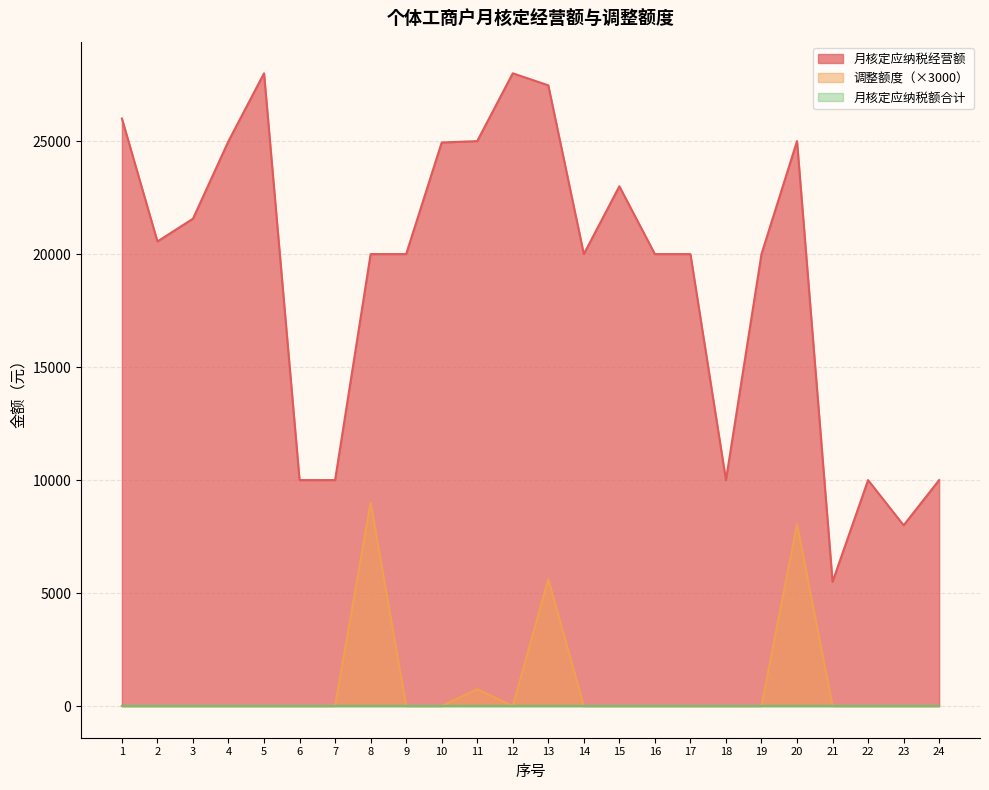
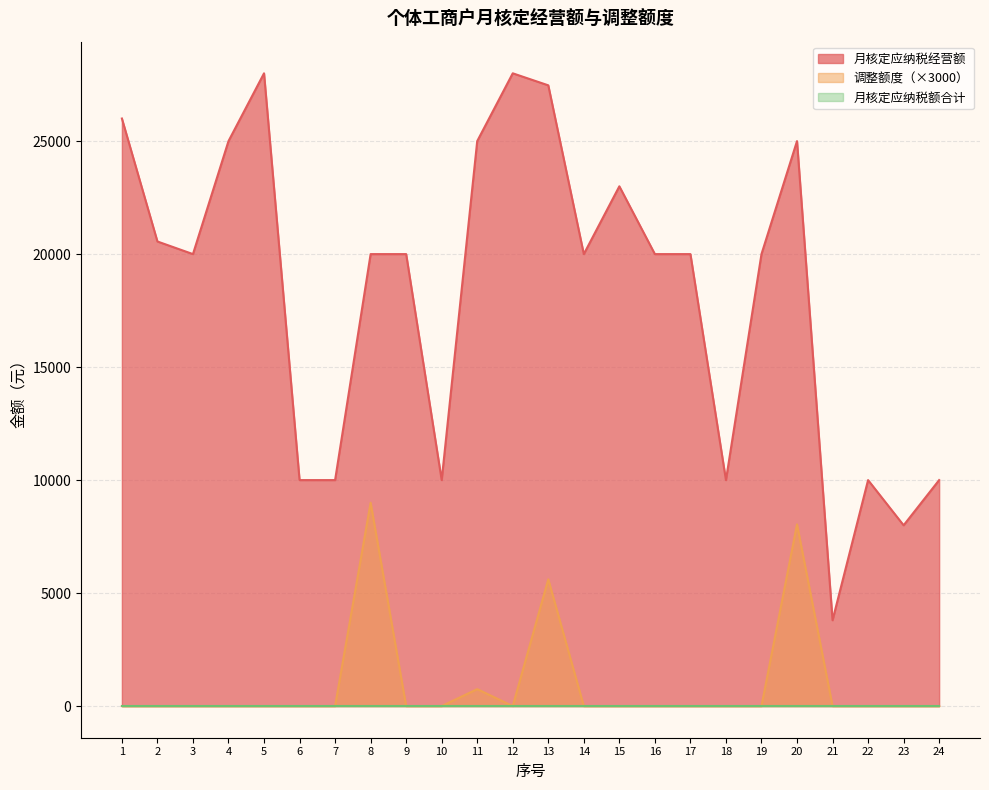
  {
    "月核定应纳税经营额": {
      "1": 26000,
      "2": 20600,
-     "3": 21600,
+     "3": 20000,
      "4": 25000,
      "5": 28000,
      "6": 10000,
      "7": 10000,
      "8": 20000,
      "9": 20000,
-     "10": 24900,
+     "10": 10000,
      "11": 25000,
      "12": 28000,
      "13": 27500,
      "14": 20000,
      "15": 23000,
      "16": 20000,
      "17": 20000,
      "18": 10000,
      "19": 20000,
      "20": 25000,
-     "21": 5500,
+     "21": 3800,
      "22": 10000,
      "23": 8000,
      "24": 10000
    },
    "调整额度（×3000）": {
      "8": 9000,
      "11": 800,
      "13": 5600,
      "20": 8000
    },
    "月核定应纳税额合计": {
      "8": 0,
      "11": 0,
      "13": 0,
      "20": 0
    }
  }
